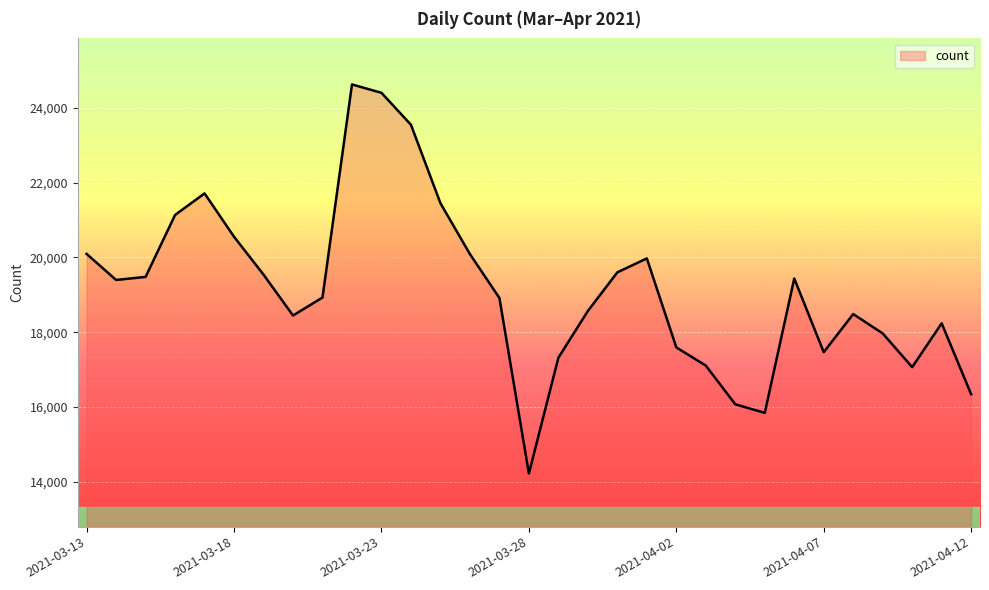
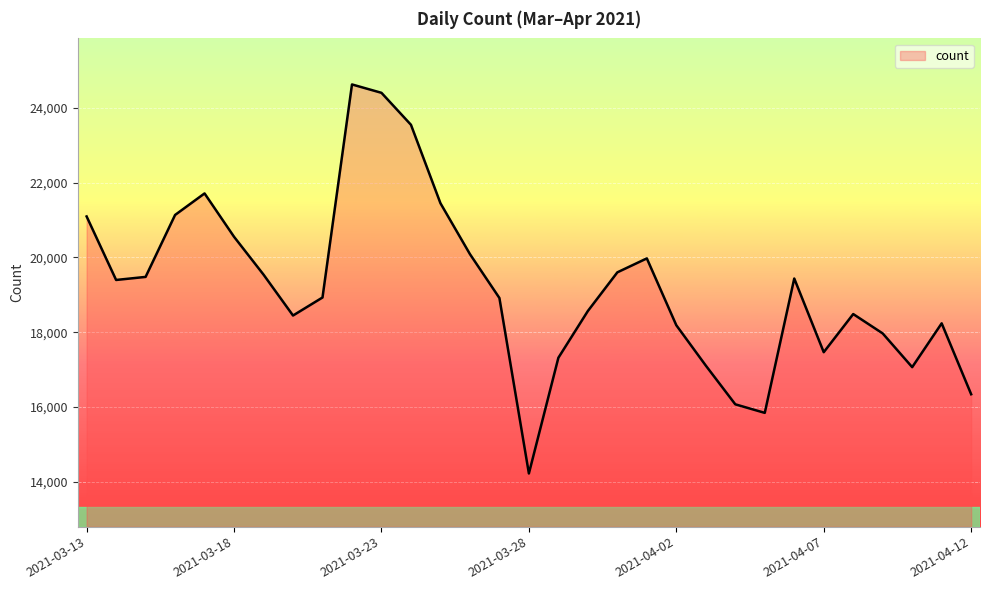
  {
-   "2021-03-13": "20,100",
+   "2021-03-13": "21,100",
    "2021-03-18": "20,600",
    "2021-03-23": "24,400",
    "2021-03-28": "14,200",
-   "2021-04-02": "17,600",
+   "2021-04-02": "18,200",
    "2021-04-07": "17,500",
    "2021-04-12": "16,300"
  }
